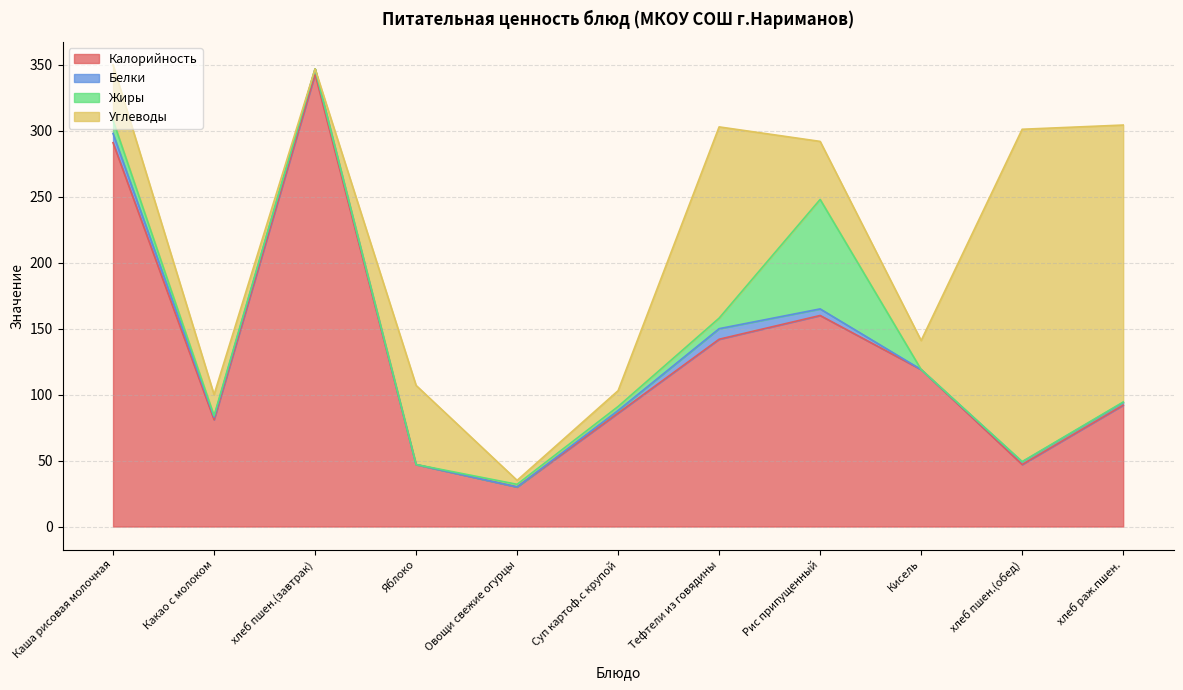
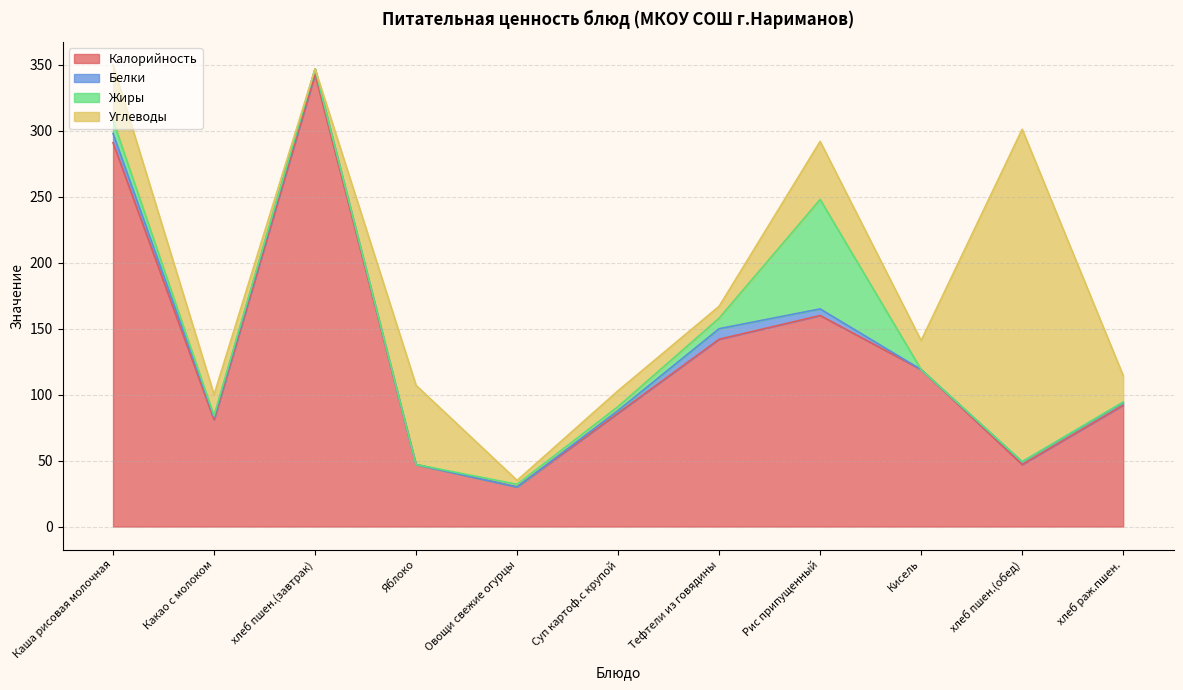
  {
    "Калорийность": {
      "Каша рисовая молочная": 291,
      "Какао с молоком": 81,
      "хлеб пшен.(завтрак)": 343,
      "Суп картоф.с крупой": 86,
      "Тефтели из говядины": 142,
      "Рис припущенный": 160,
      "хлеб пшен.(обед)": 47,
      "хлеб раж.пшен.": 92
    },
    "Белки": {
      "Каша рисовая молочная": 7,
      "Суп картоф.с крупой": 2,
      "Тефтели из говядины": 8,
      "Рис припущенный": 5
    },
    "Жиры": {
      "Овощи свежие огурцы": 2,
      "Суп картоф.с крупой": 3,
      "Тефтели из говядины": 8,
      "Рис припущенный": 83
    },
    "Углеводы": {
      "Какао с молоком": 16,
      "Яблоко": 60,
      "Овощи свежие огурцы": 3,
      "Суп картоф.с крупой": 12,
-     "Тефтели из говядины": 145,
+     "Тефтели из говядины": 9,
      "Рис припущенный": 44,
      "Кисель": 22,
      "хлеб пшен.(обед)": 252,
-     "хлеб раж.пшен.": 210
+     "хлеб раж.пшен.": 20
    }
  }
